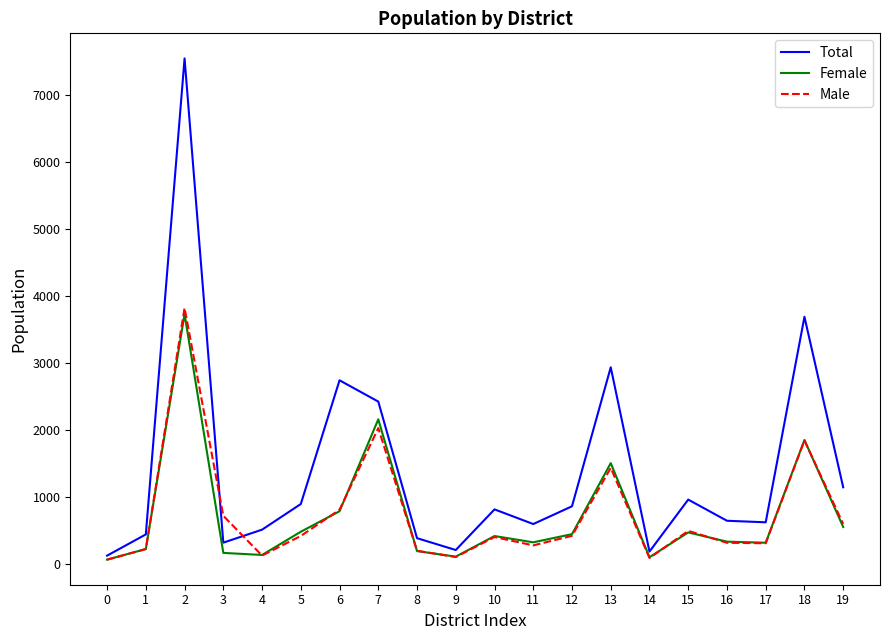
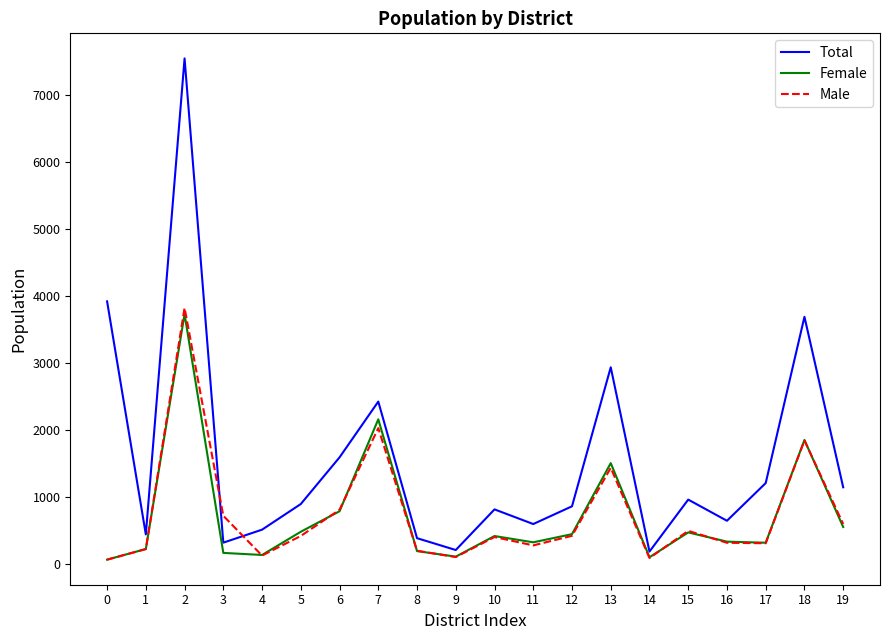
  {
    "Total": {
-     "0": 100,
+     "0": 3900,
      "1": 400,
      "2": 7500,
      "3": 300,
      "4": 500,
      "5": 900,
-     "6": 2700,
+     "6": 1600,
      "7": 2400,
      "8": 400,
      "9": 200,
      "10": 800,
      "11": 600,
      "12": 900,
      "13": 2900,
      "14": 200,
      "15": 1000,
      "16": 600,
-     "17": 600,
+     "17": 1200,
      "18": 3700,
      "19": 1100
    },
    "Female": {
      "2": 3700,
      "3": 200,
      "5": 500,
      "7": 2200,
      "11": 300,
      "13": 1500,
      "19": 500
    },
    "Male": {
      "2": 3800,
      "3": 700,
      "5": 400,
      "7": 2000,
      "11": 300,
      "13": 1400,
      "19": 600
    }
  }
